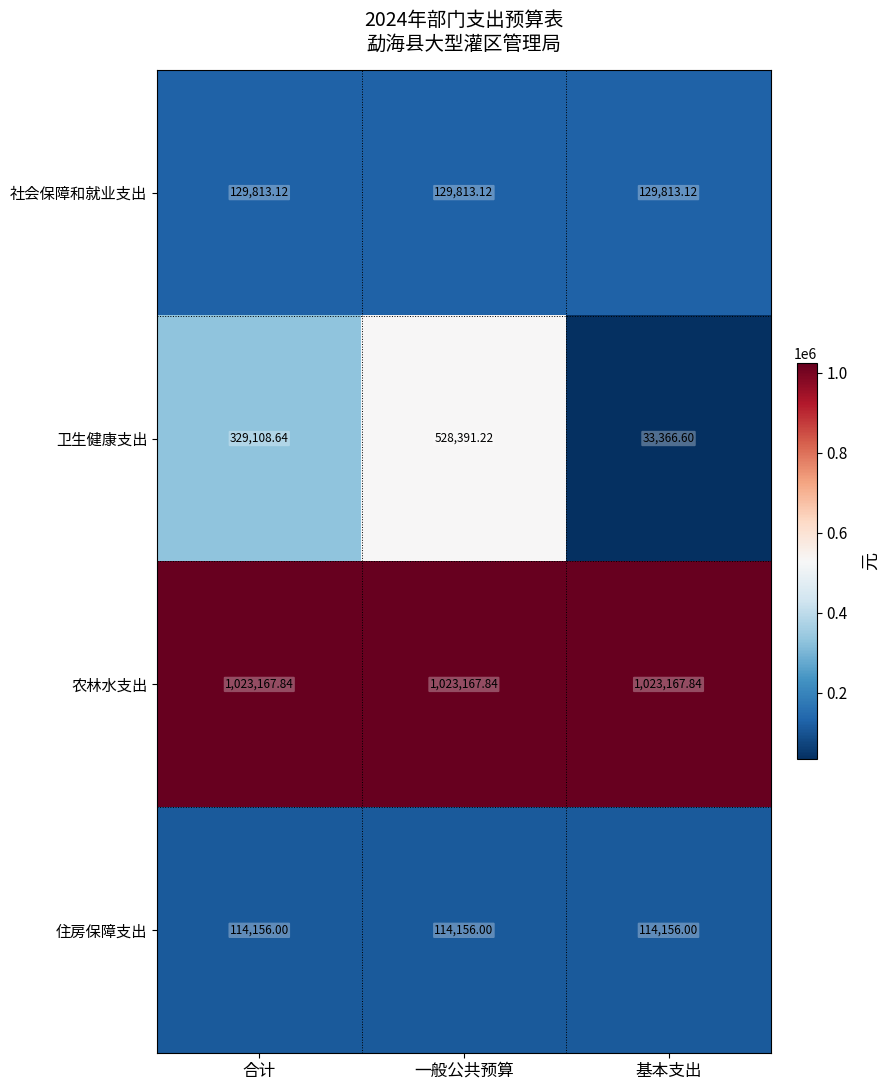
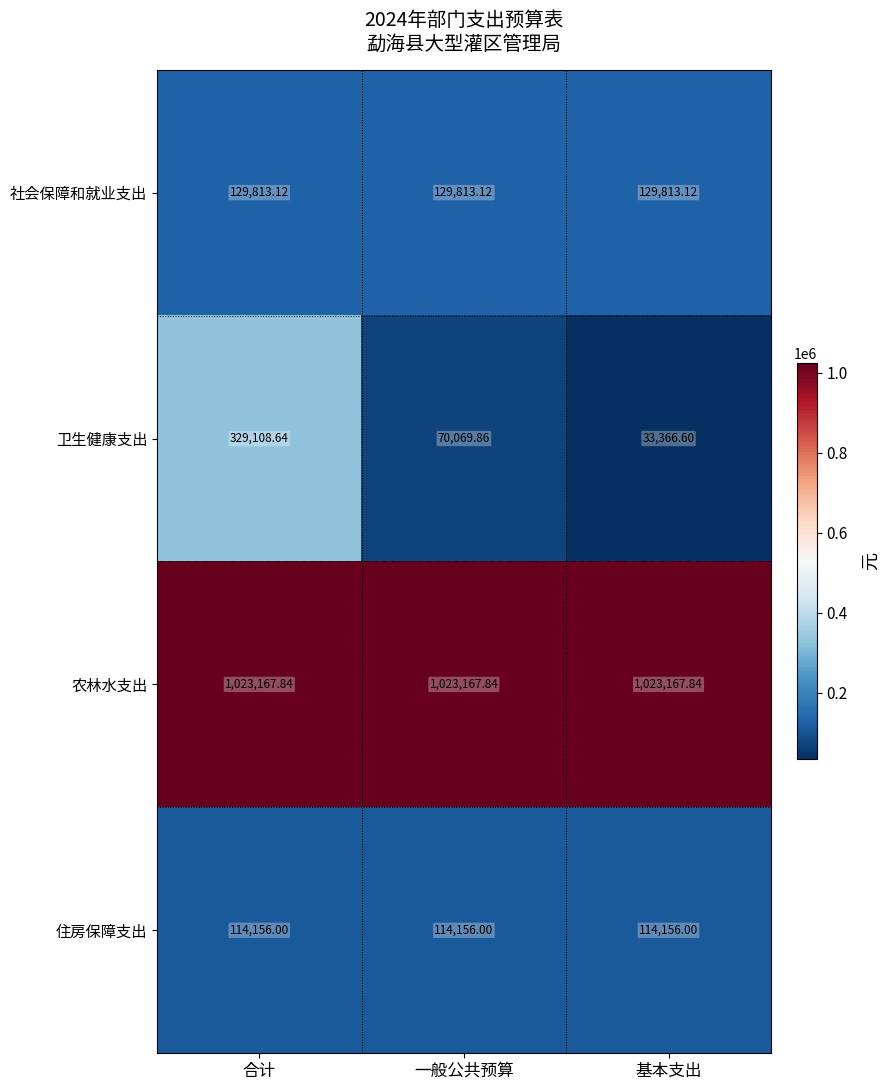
  {
    "卫生健康支出": {
-     "一般公共预算": "528,391.22"
+     "一般公共预算": "70,069.86"
    }
  }
